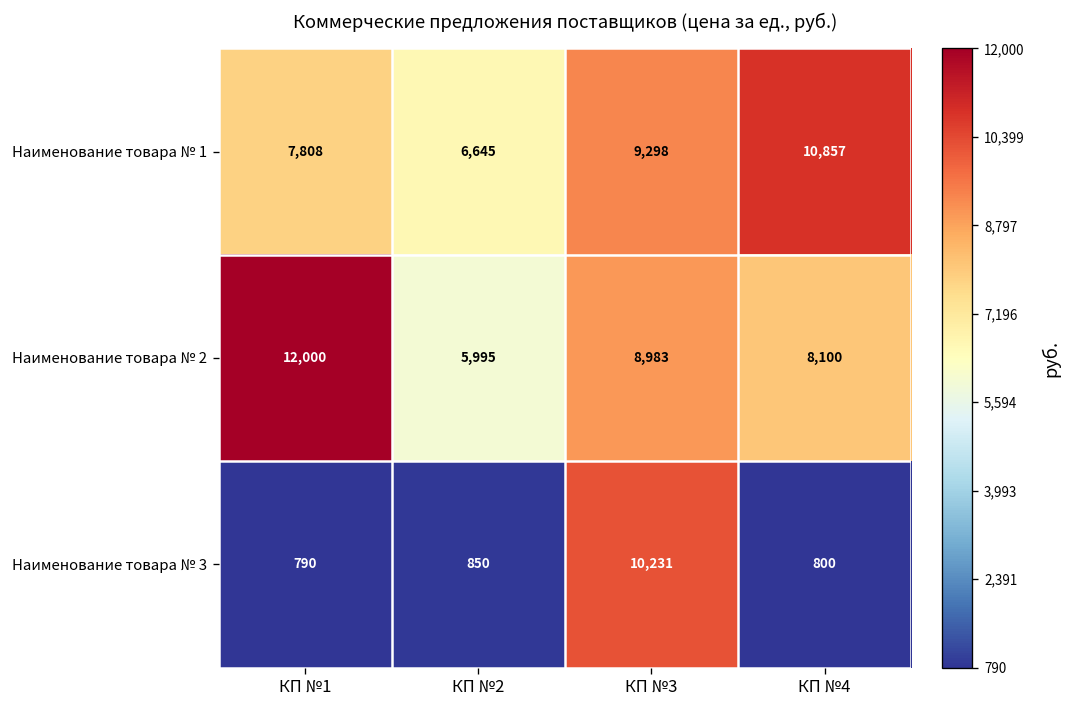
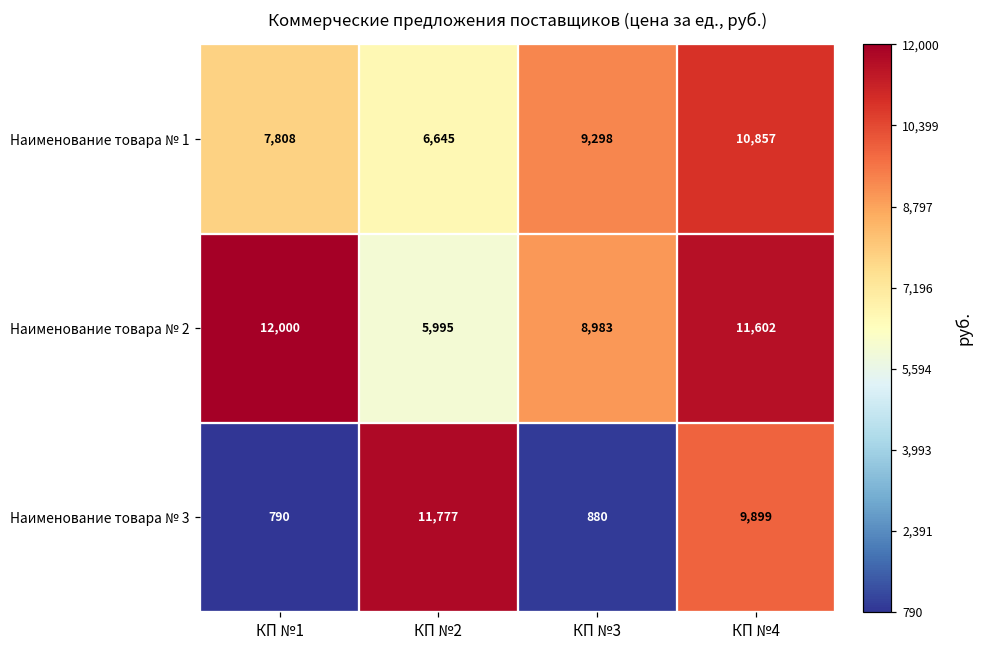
  {
    "Наименование товара № 1": {
      "КП №1": "7,808",
      "КП №2": "6,645",
      "КП №3": "9,298",
      "КП №4": "10,857"
    },
    "Наименование товара № 2": {
      "КП №1": "12,000",
      "КП №2": "5,995",
      "КП №3": "8,983",
-     "КП №4": "8,100"
+     "КП №4": "11,602"
    },
    "Наименование товара № 3": {
      "КП №1": "790",
-     "КП №2": "850",
-     "КП №3": "10,231",
-     "КП №4": "800"
+     "КП №2": "11,777",
+     "КП №3": "880",
+     "КП №4": "9,899"
    }
  }
